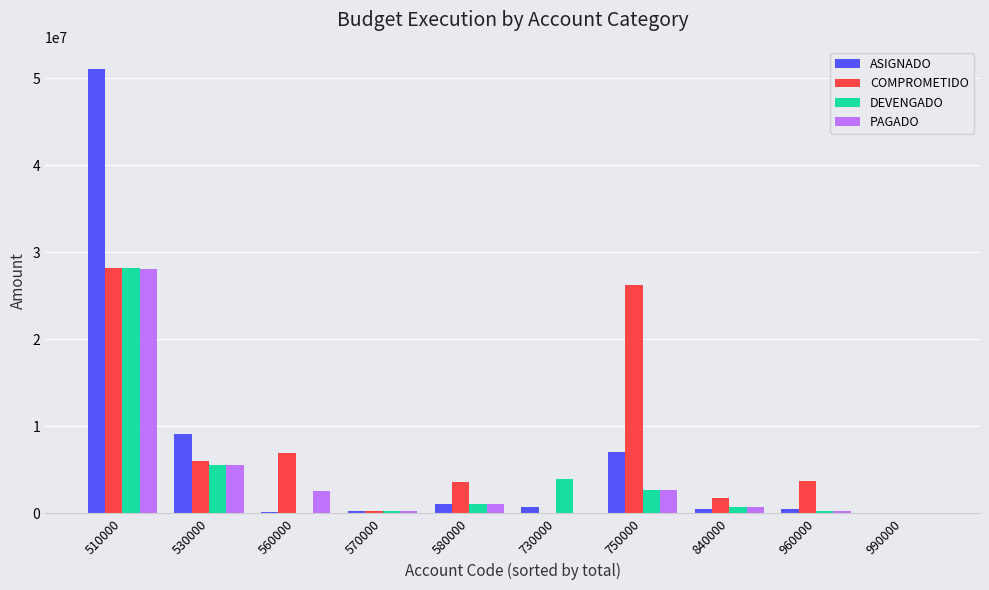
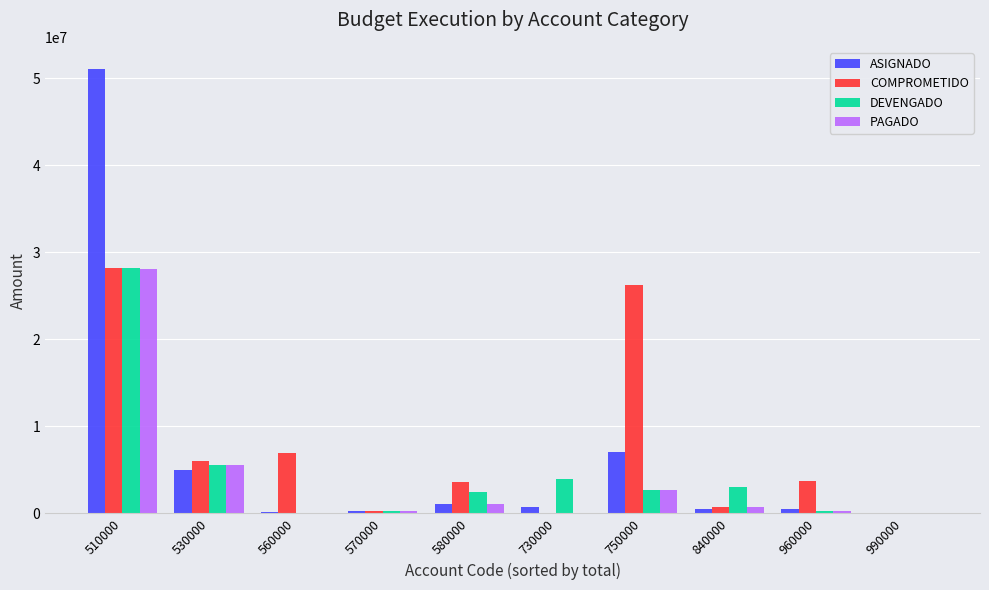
  {
    "ASIGNADO": {
      "510000": 51000000,
-     "530000": 9000000,
+     "530000": 5000000,
      "570000": 0,
      "580000": 1000000,
      "730000": 1000000,
      "750000": 7000000,
      "840000": 1000000,
      "960000": 1000000,
      "990000": 0
    },
    "COMPROMETIDO": {
      "510000": 28000000,
      "530000": 6000000,
      "560000": 7000000,
      "580000": 4000000,
      "750000": 26000000,
-     "840000": 2000000,
+     "840000": 1000000,
      "960000": 4000000
    },
    "DEVENGADO": {
      "510000": 28000000,
      "530000": 6000000,
-     "580000": 1000000,
+     "580000": 3000000,
      "730000": 4000000,
      "750000": 3000000,
-     "840000": 1000000
+     "840000": 3000000
    },
    "PAGADO": {
      "510000": 28000000,
      "530000": 6000000,
-     "560000": 3000000,
+     "560000": 0,
      "580000": 1000000,
      "750000": 3000000,
      "840000": 1000000
    }
  }
